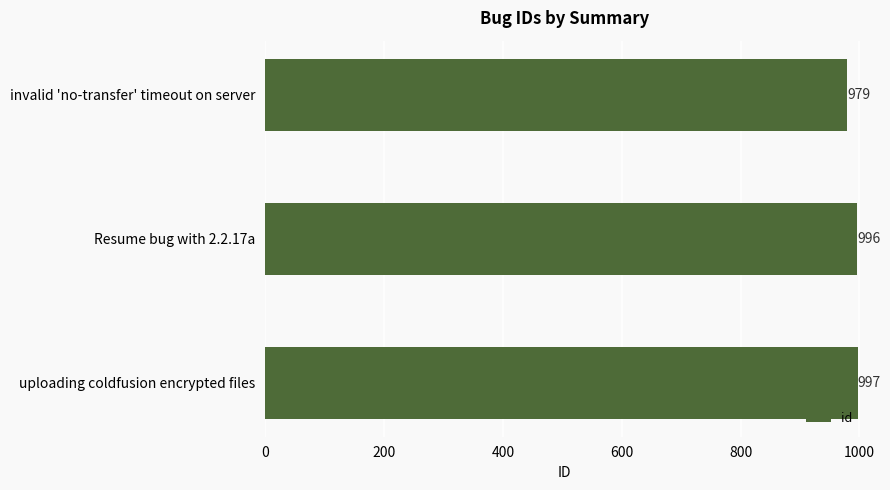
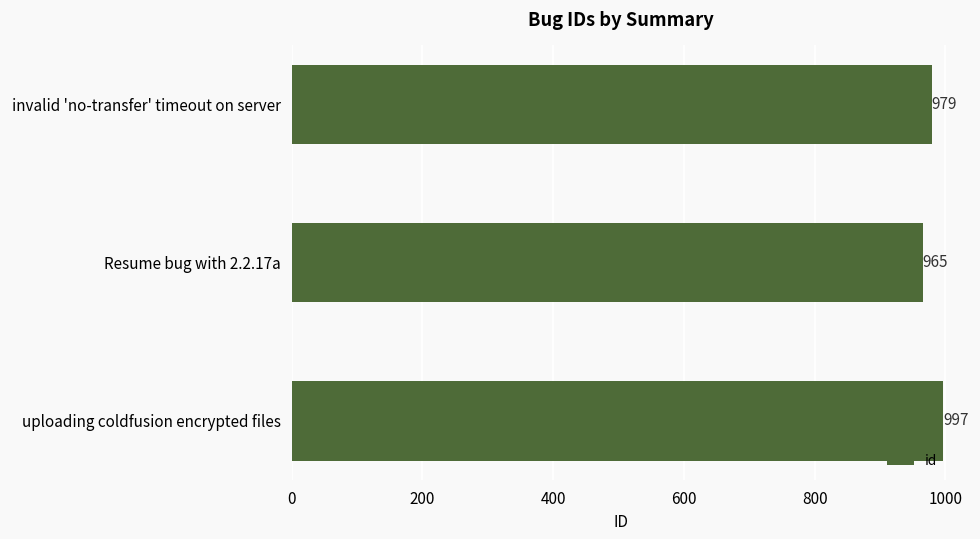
  {
    "invalid 'no-transfer' timeout on server": 979,
-   "Resume bug with 2.2.17a": 996,
+   "Resume bug with 2.2.17a": 965,
    "uploading coldfusion encrypted files": 997
  }
